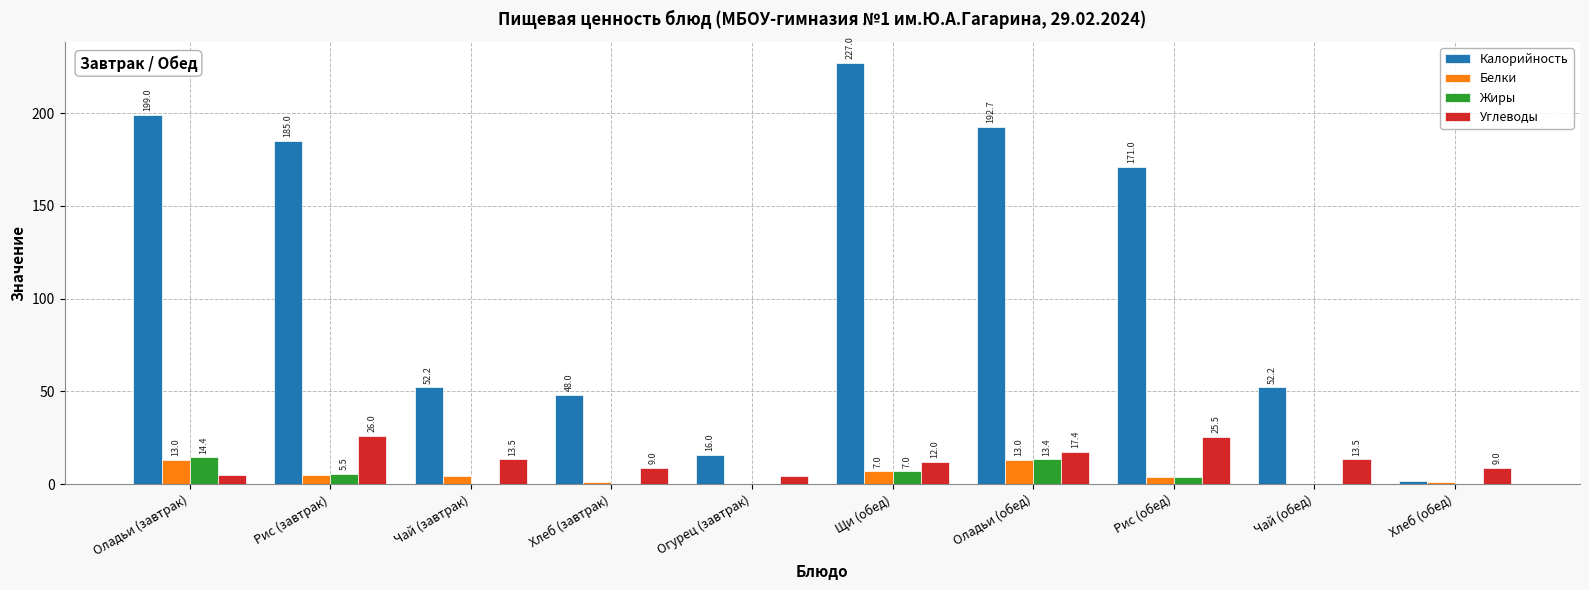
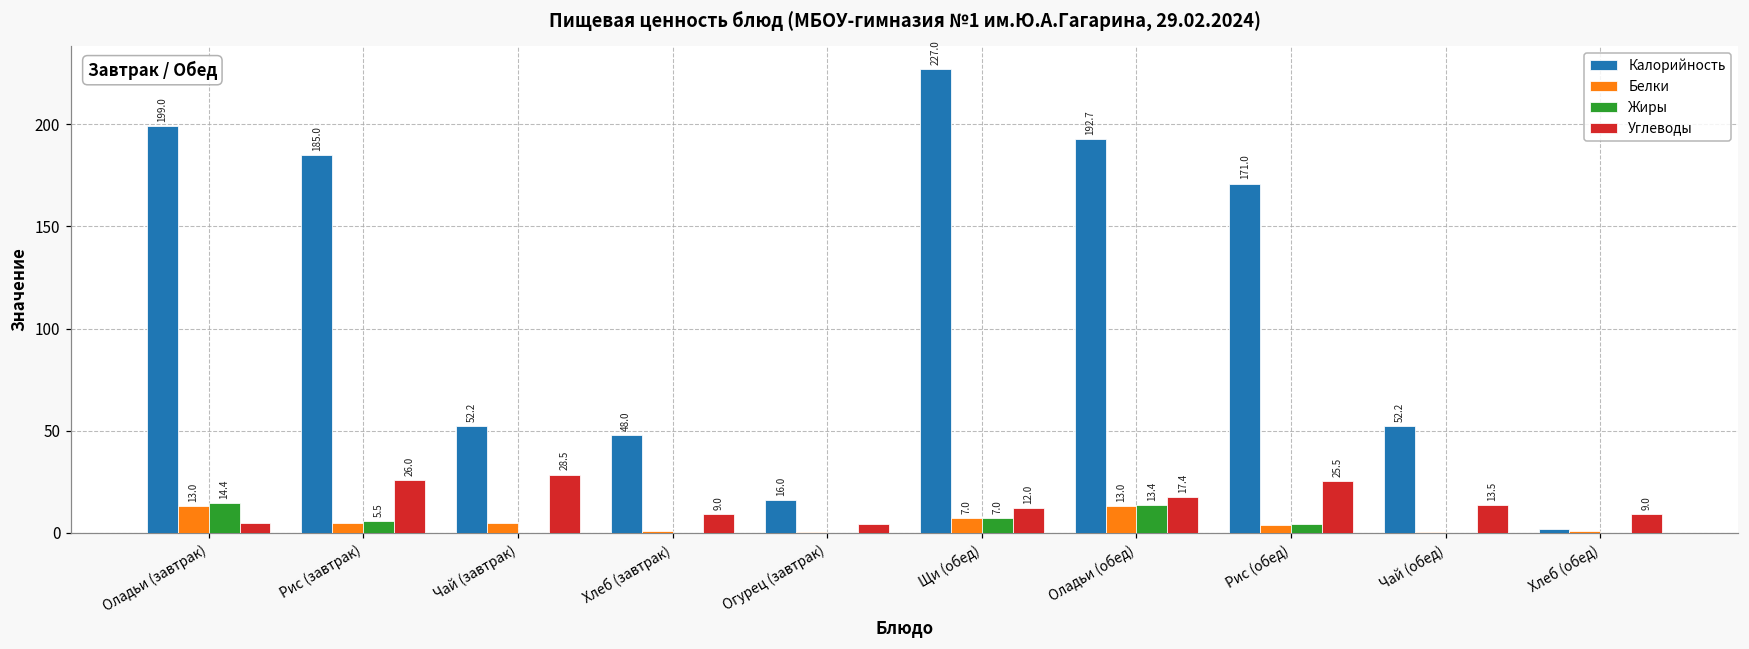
  {
    "Калорийность": {
      "Оладьи (завтрак)": 199.0,
      "Рис (завтрак)": 185.0,
      "Чай (завтрак)": 52.2,
      "Хлеб (завтрак)": 48.0,
      "Огурец (завтрак)": 16.0,
      "Щи (обед)": 227.0,
      "Оладьи (обед)": 192.7,
      "Рис (обед)": 171.0,
      "Чай (обед)": 52.2
    },
    "Белки": {
      "Оладьи (завтрак)": 13.0,
      "Щи (обед)": 7.0,
      "Оладьи (обед)": 13.0
    },
    "Жиры": {
      "Оладьи (завтрак)": 14.4,
      "Рис (завтрак)": 5.5,
      "Щи (обед)": 7.0,
      "Оладьи (обед)": 13.4
    },
    "Углеводы": {
      "Рис (завтрак)": 26.0,
-     "Чай (завтрак)": 13.5,
+     "Чай (завтрак)": 28.5,
      "Хлеб (завтрак)": 9.0,
      "Щи (обед)": 12.0,
      "Оладьи (обед)": 17.4,
      "Рис (обед)": 25.5,
      "Чай (обед)": 13.5,
      "Хлеб (обед)": 9.0
    }
  }
